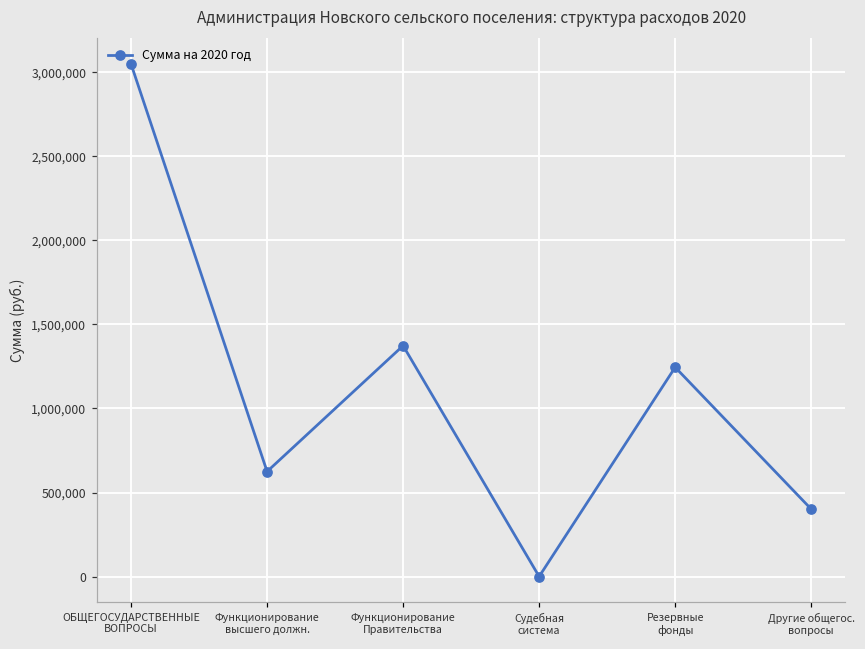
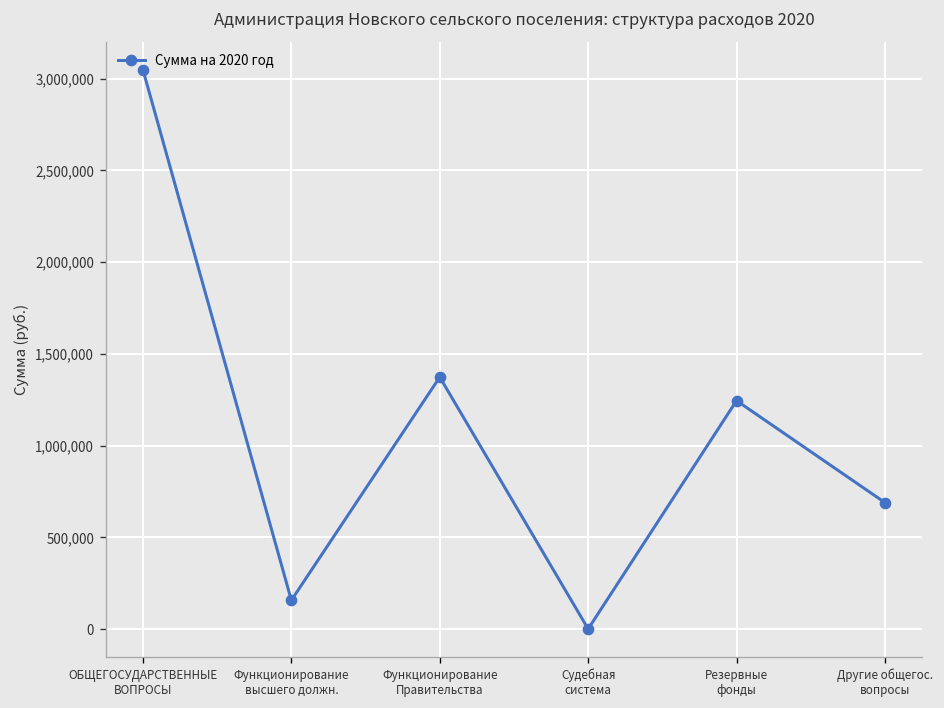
  {
    "ОБЩЕГОСУДАРСТВЕННЫЕ ВОПРОСЫ": "3,050,000",
-   "Функционирование высшего должн.": "620,000",
+   "Функционирование высшего должн.": "160,000",
    "Функционирование Правительства": "1,370,000",
    "Судебная система": "0",
    "Резервные фонды": "1,250,000",
-   "Другие общегос. вопросы": "400,000"
+   "Другие общегос. вопросы": "690,000"
  }
